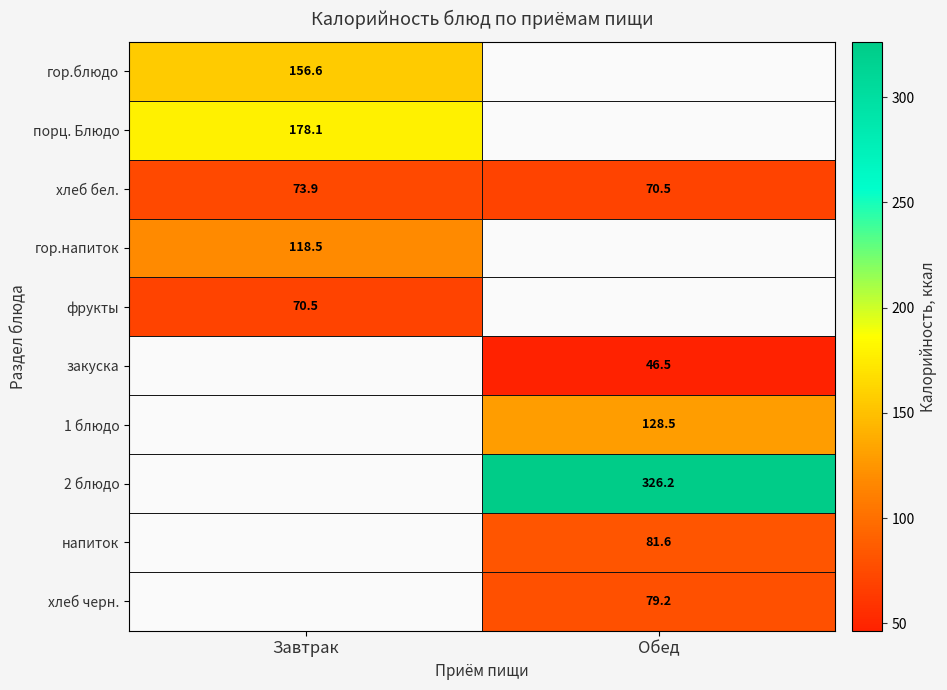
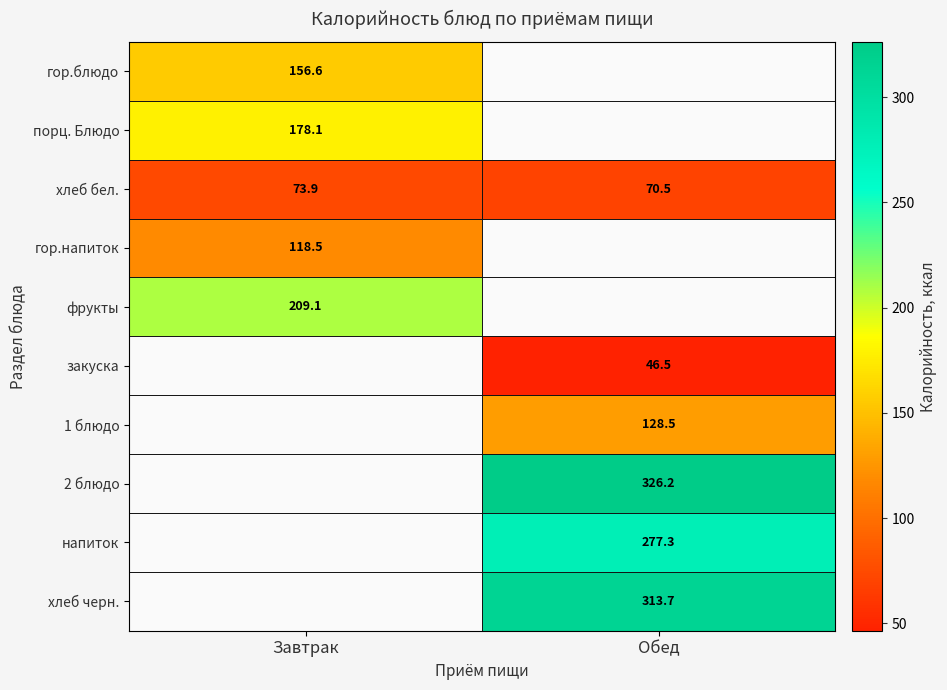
  {
    "гор.блюдо": {
      "Завтрак": 156.6
    },
    "порц. Блюдо": {
      "Завтрак": 178.1
    },
    "хлеб бел.": {
      "Завтрак": 73.9,
      "Обед": 70.5
    },
    "гор.напиток": {
      "Завтрак": 118.5
    },
    "фрукты": {
-     "Завтрак": 70.5
+     "Завтрак": 209.1
    },
    "закуска": {
      "Обед": 46.5
    },
    "1 блюдо": {
      "Обед": 128.5
    },
    "2 блюдо": {
      "Обед": 326.2
    },
    "напиток": {
-     "Обед": 81.6
+     "Обед": 277.3
    },
    "хлеб черн.": {
-     "Обед": 79.2
+     "Обед": 313.7
    }
  }
